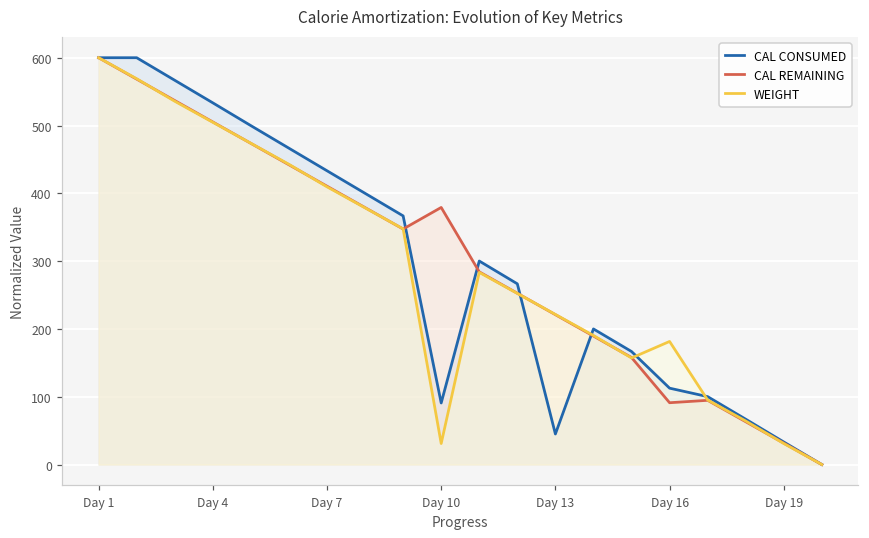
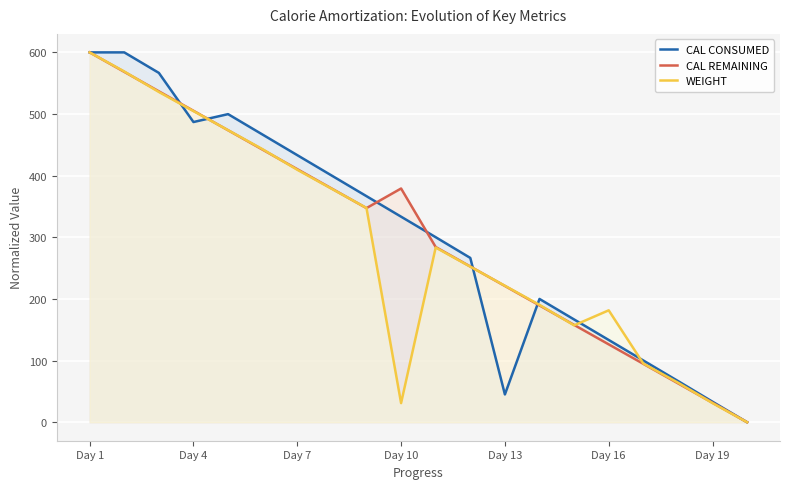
  {
    "CAL CONSUMED": {
-     "Day 4": 530,
+     "Day 4": 490,
      "Day 7": 430,
-     "Day 10": 90,
+     "Day 10": 330,
      "Day 13": 50,
-     "Day 16": 110
+     "Day 16": 130
    },
    "CAL REMAINING": {
      "Day 10": 380,
-     "Day 16": 90
+     "Day 16": 130
    },
    "WEIGHT": {
      "Day 10": 30,
      "Day 16": 180
    }
  }
